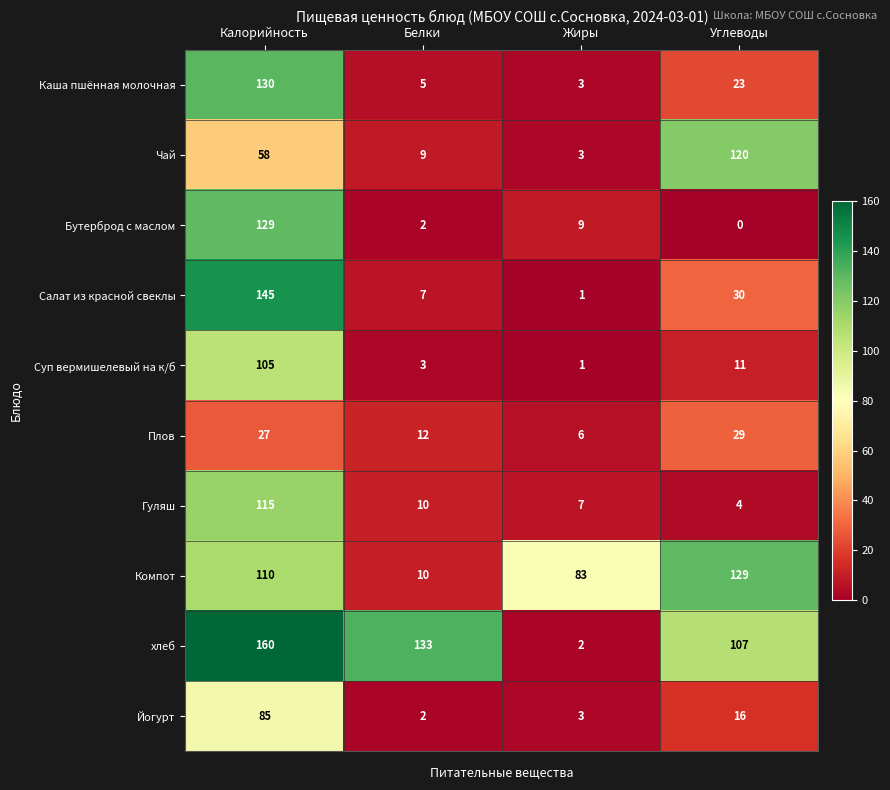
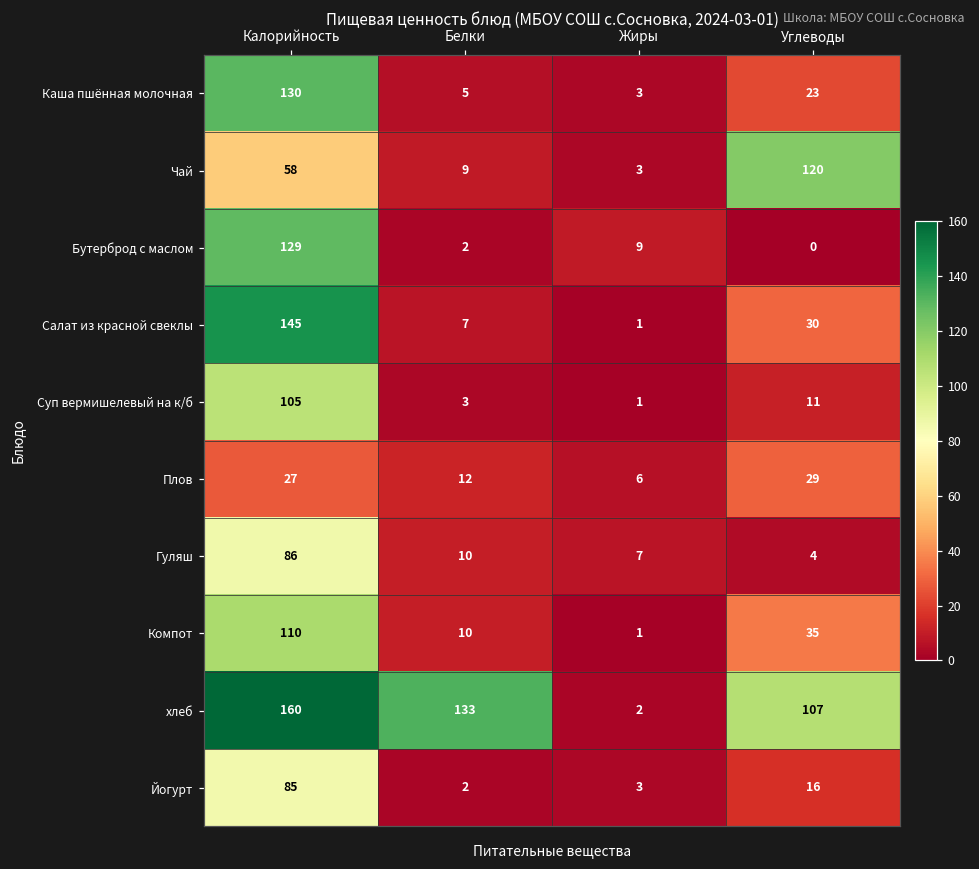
  {
    "Каша пшённая молочная": {
      "Калорийность": 130,
      "Белки": 5,
      "Жиры": 3,
      "Углеводы": 23
    },
    "Чай": {
      "Калорийность": 58,
      "Белки": 9,
      "Жиры": 3,
      "Углеводы": 120
    },
    "Бутерброд с маслом": {
      "Калорийность": 129,
      "Белки": 2,
      "Жиры": 9,
      "Углеводы": 0
    },
    "Салат из красной свеклы": {
      "Калорийность": 145,
      "Белки": 7,
      "Жиры": 1,
      "Углеводы": 30
    },
    "Суп вермишелевый на к/б": {
      "Калорийность": 105,
      "Белки": 3,
      "Жиры": 1,
      "Углеводы": 11
    },
    "Плов": {
      "Калорийность": 27,
      "Белки": 12,
      "Жиры": 6,
      "Углеводы": 29
    },
    "Гуляш": {
-     "Калорийность": 115,
+     "Калорийность": 86,
      "Белки": 10,
      "Жиры": 7,
      "Углеводы": 4
    },
    "Компот": {
      "Калорийность": 110,
      "Белки": 10,
-     "Жиры": 83,
-     "Углеводы": 129
+     "Жиры": 1,
+     "Углеводы": 35
    },
    "хлеб": {
      "Калорийность": 160,
      "Белки": 133,
      "Жиры": 2,
      "Углеводы": 107
    },
    "Йогурт": {
      "Калорийность": 85,
      "Белки": 2,
      "Жиры": 3,
      "Углеводы": 16
    }
  }
